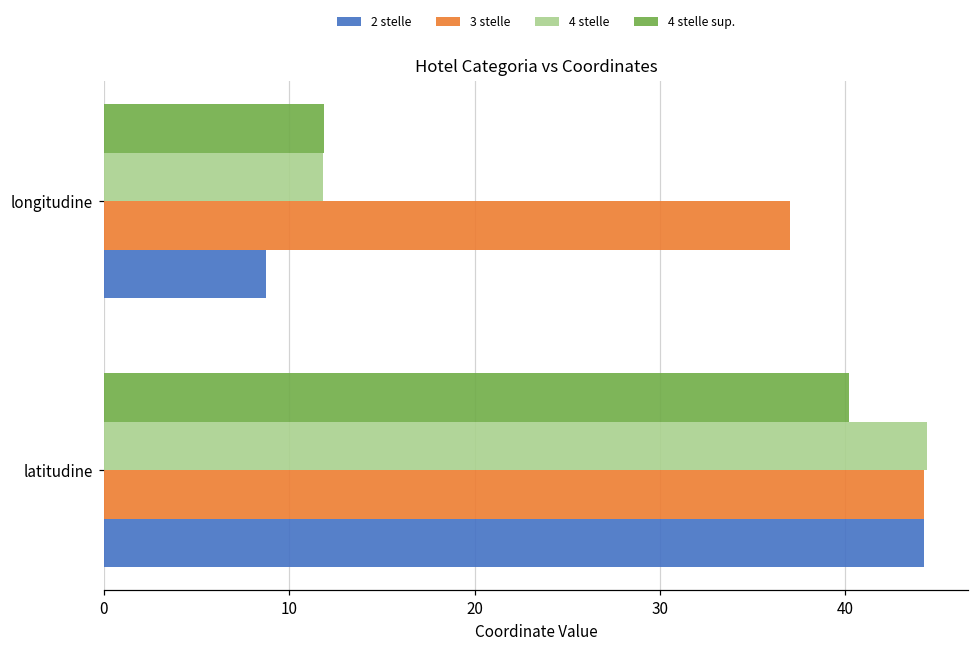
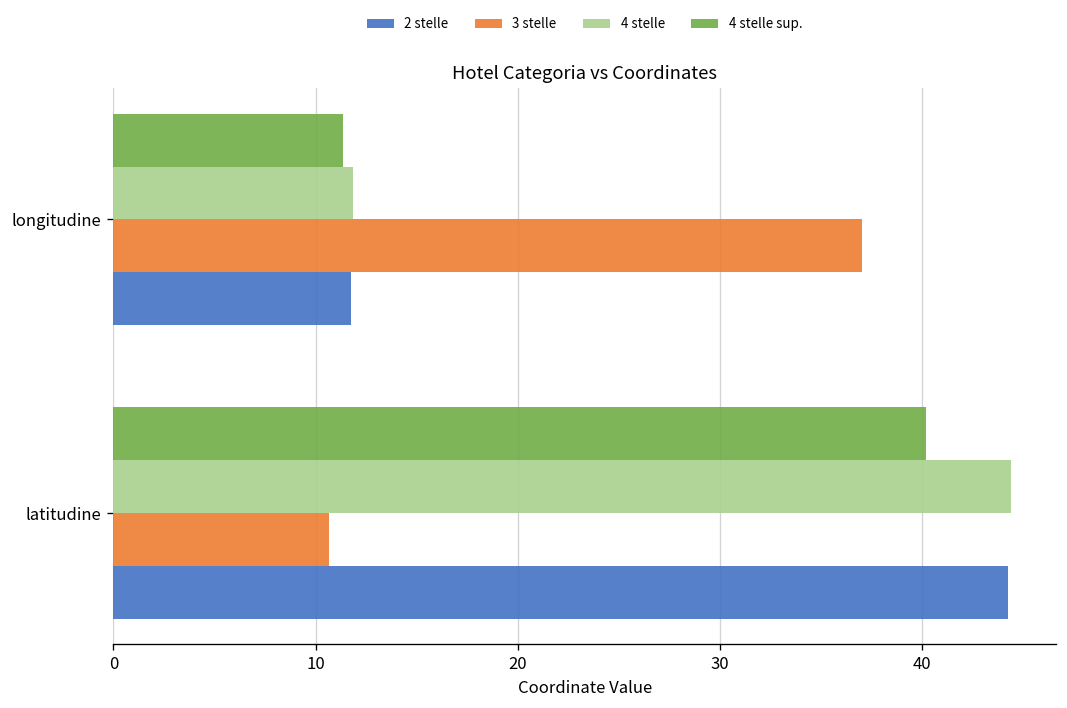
  {
    "2 stelle": {
-     "longitudine": 8.7,
+     "longitudine": 11.8,
      "latitudine": 44.2
    },
    "3 stelle": {
      "longitudine": 37.0,
-     "latitudine": 44.2
+     "latitudine": 10.7
    },
    "4 stelle": {
      "longitudine": 11.8,
      "latitudine": 44.4
    },
    "4 stelle sup.": {
-     "longitudine": 11.9,
+     "longitudine": 11.4,
      "latitudine": 40.2
    }
  }
